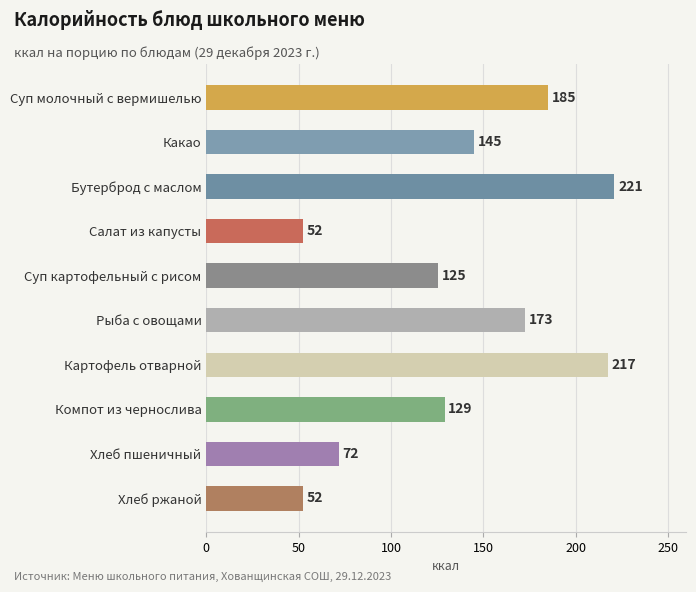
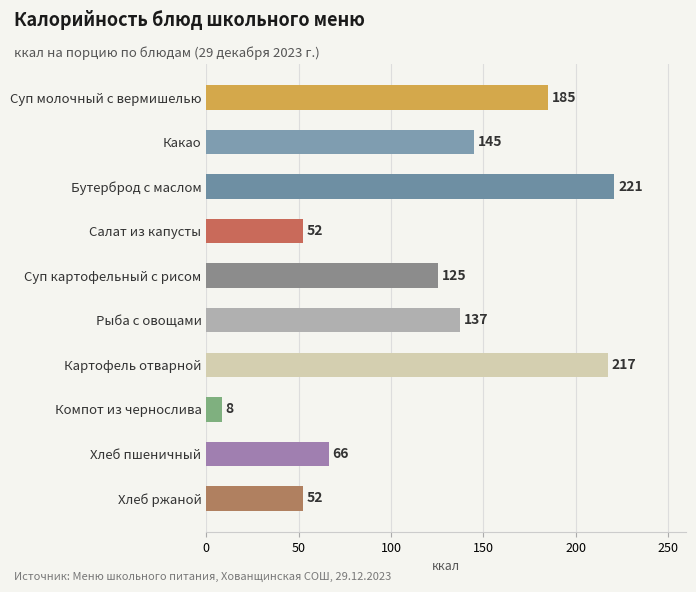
  {
    "Суп молочный с вермишелью": 185,
    "Какао": 145,
    "Бутерброд с маслом": 221,
    "Салат из капусты": 52,
    "Суп картофельный с рисом": 125,
-   "Рыба с овощами": 173,
+   "Рыба с овощами": 137,
    "Картофель отварной": 217,
-   "Компот из чернослива": 129,
-   "Хлеб пшеничный": 72,
+   "Компот из чернослива": 8,
+   "Хлеб пшеничный": 66,
    "Хлеб ржаной": 52
  }
